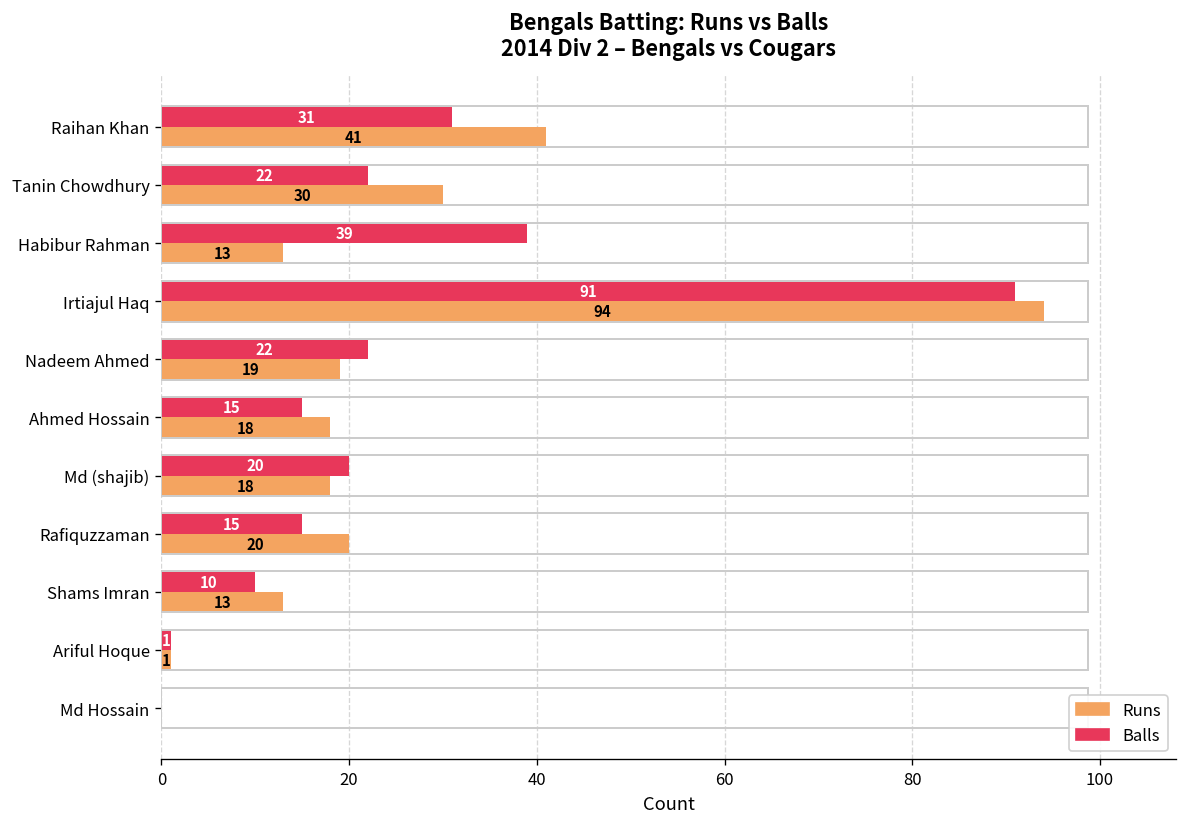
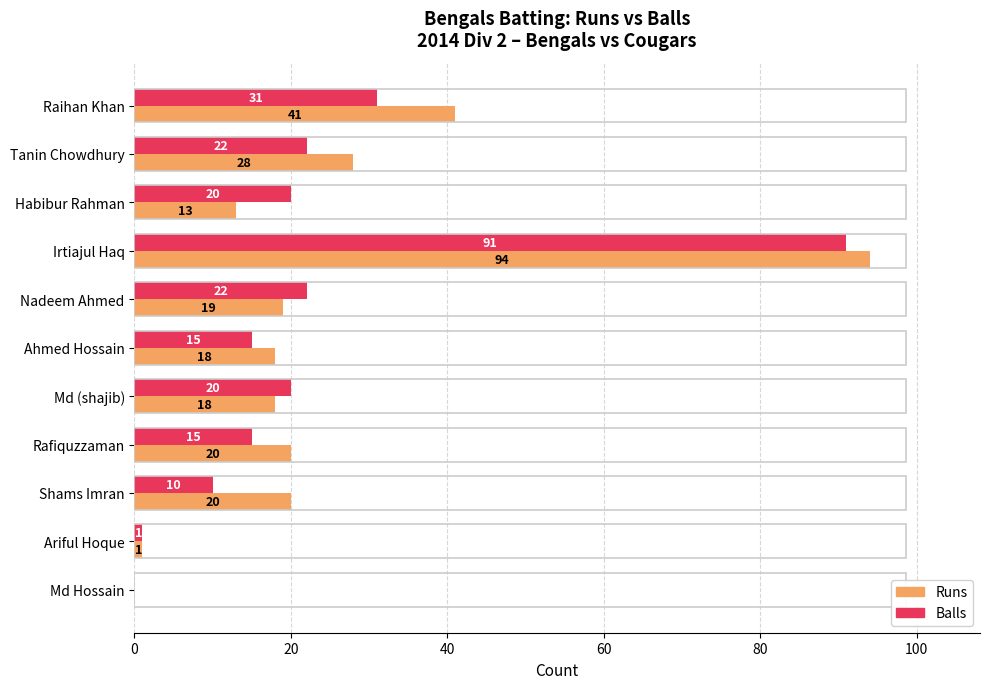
  {
    "Runs": {
      "Raihan Khan": 41,
-     "Tanin Chowdhury": 30,
+     "Tanin Chowdhury": 28,
      "Habibur Rahman": 13,
      "Irtiajul Haq": 94,
      "Nadeem Ahmed": 19,
      "Ahmed Hossain": 18,
      "Md (shajib)": 18,
      "Rafiquzzaman": 20,
-     "Shams Imran": 13,
+     "Shams Imran": 20,
      "Ariful Hoque": 1
    },
    "Balls": {
      "Raihan Khan": 31,
      "Tanin Chowdhury": 22,
-     "Habibur Rahman": 39,
+     "Habibur Rahman": 20,
      "Irtiajul Haq": 91,
      "Nadeem Ahmed": 22,
      "Ahmed Hossain": 15,
      "Md (shajib)": 20,
      "Rafiquzzaman": 15,
      "Shams Imran": 10,
      "Ariful Hoque": 1
    }
  }
